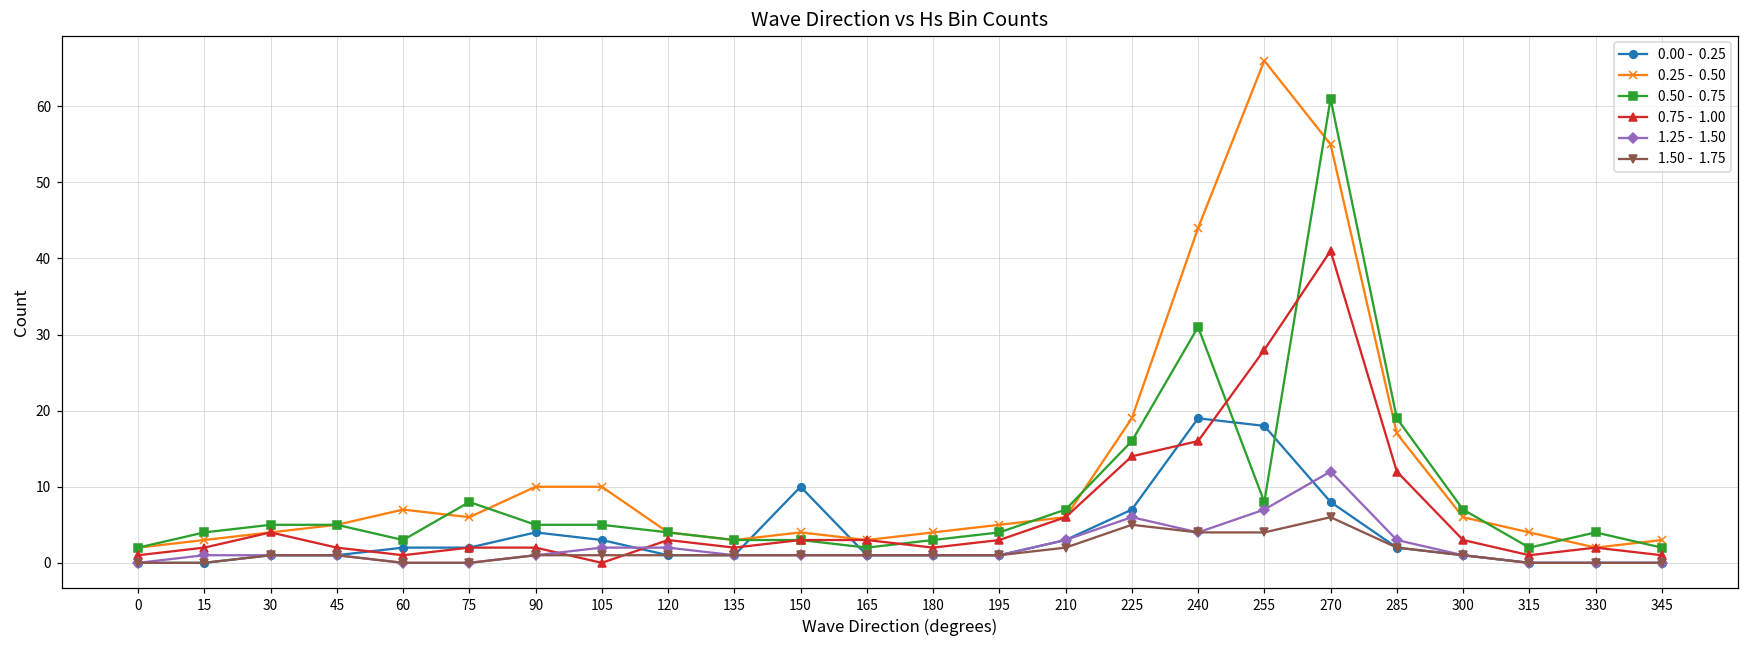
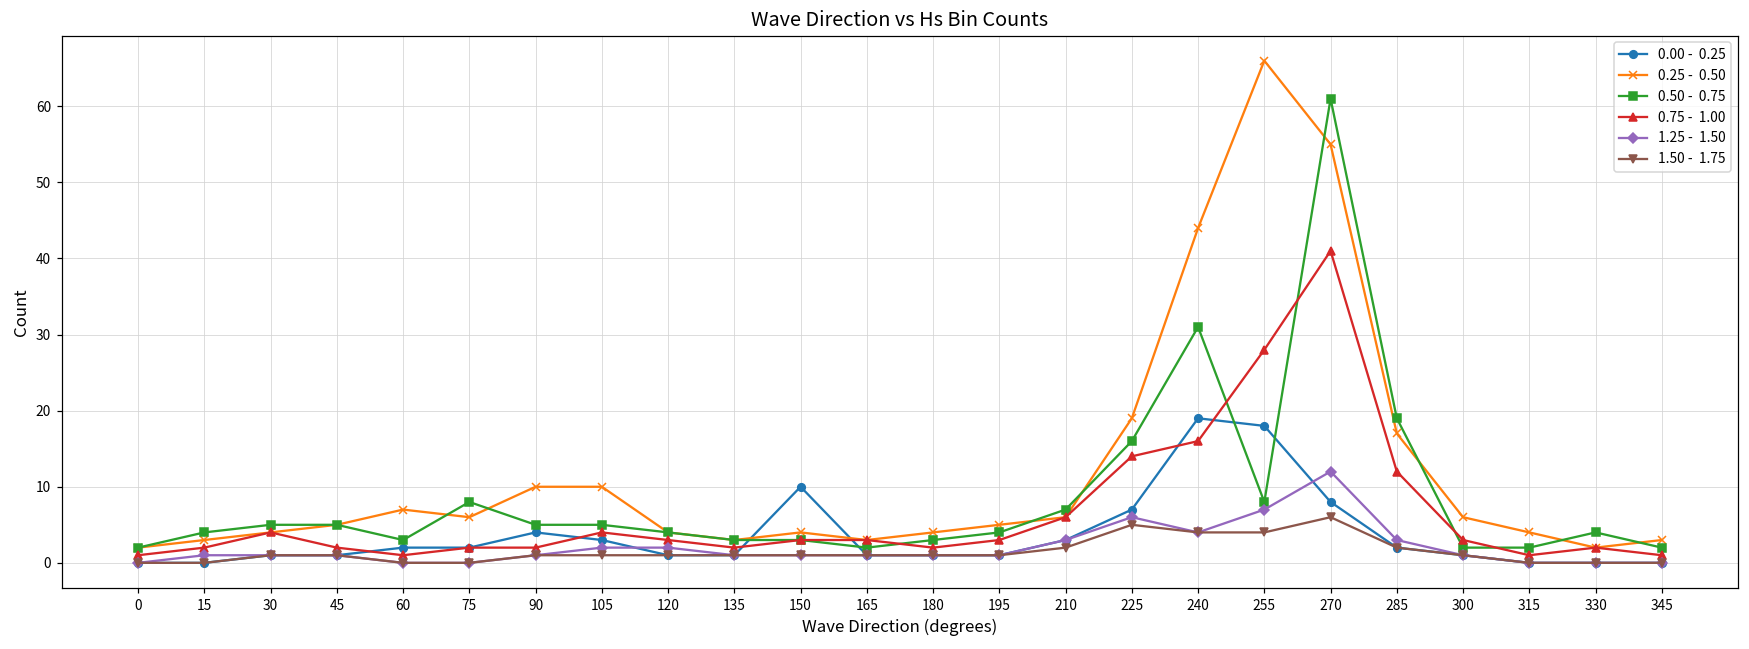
  {
    "0.00 - 0.25": {
      "60": 2,
      "90": 4,
      "105": 3,
      "150": 10,
      "225": 7,
      "240": 19,
      "255": 18,
      "270": 8
    },
    "0.25 - 0.50": {
      "15": 3,
      "60": 7,
      "75": 6,
      "90": 10,
      "105": 10,
      "150": 4,
      "180": 4,
      "195": 5,
      "225": 19,
      "240": 44,
      "255": 66,
      "270": 55,
      "285": 17,
      "300": 6,
      "315": 4,
      "345": 3
    },
    "0.50 - 0.75": {
      "15": 4,
      "30": 5,
      "60": 3,
      "75": 8,
      "90": 5,
      "105": 5,
      "165": 2,
      "180": 3,
      "195": 4,
      "210": 7,
      "225": 16,
      "240": 31,
      "255": 8,
      "270": 61,
      "285": 19,
-     "300": 7,
+     "300": 2,
      "315": 2,
      "330": 4,
      "345": 2
    },
    "0.75 - 1.00": {
      "0": 1,
      "15": 2,
      "45": 2,
      "60": 1,
      "90": 2,
-     "105": 0,
+     "105": 4,
      "120": 3,
      "135": 2,
      "180": 2,
      "195": 3,
      "225": 14,
      "240": 16,
      "255": 28,
      "270": 41,
      "285": 12,
      "300": 3,
      "315": 1,
      "345": 1
    },
    "1.25 - 1.50": {
      "15": 1,
      "105": 2,
      "120": 2,
      "225": 6,
      "255": 7,
      "270": 12,
      "285": 3
    },
    "1.50 - 1.75": {
      "105": 1,
      "210": 2,
      "225": 5,
      "255": 4,
      "270": 6
    }
  }
